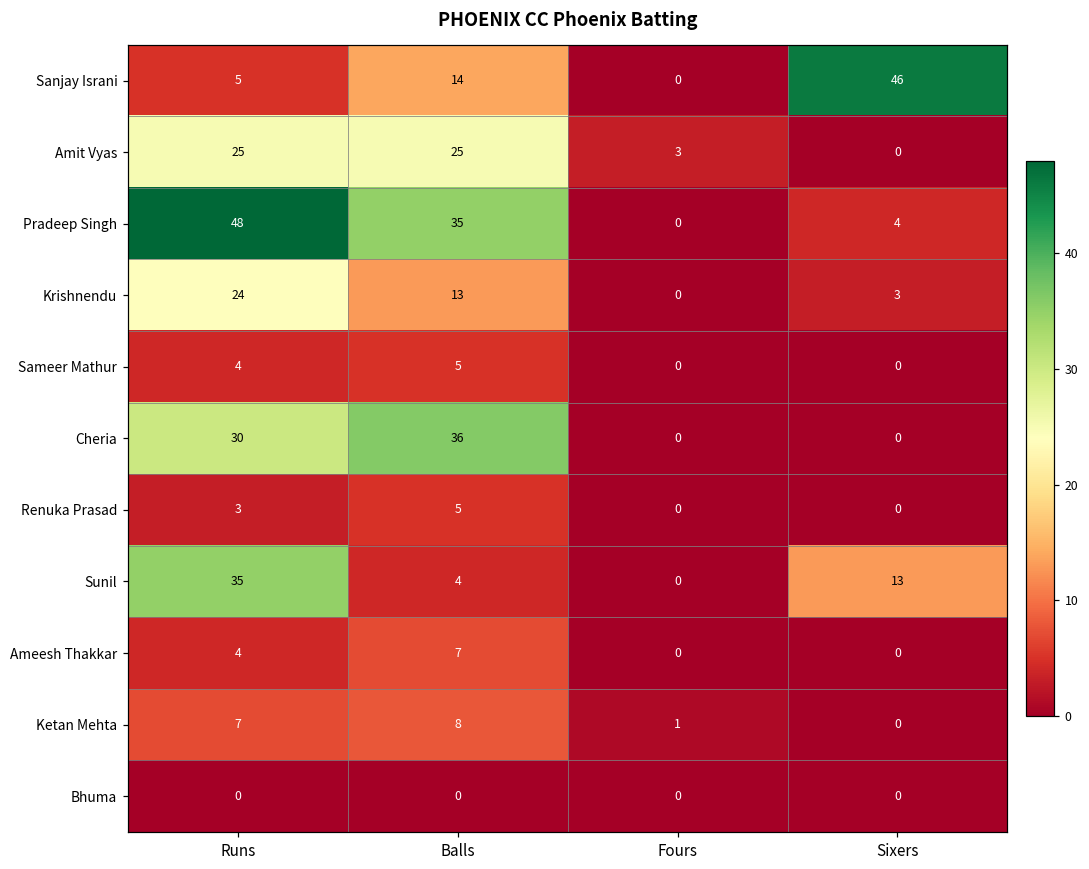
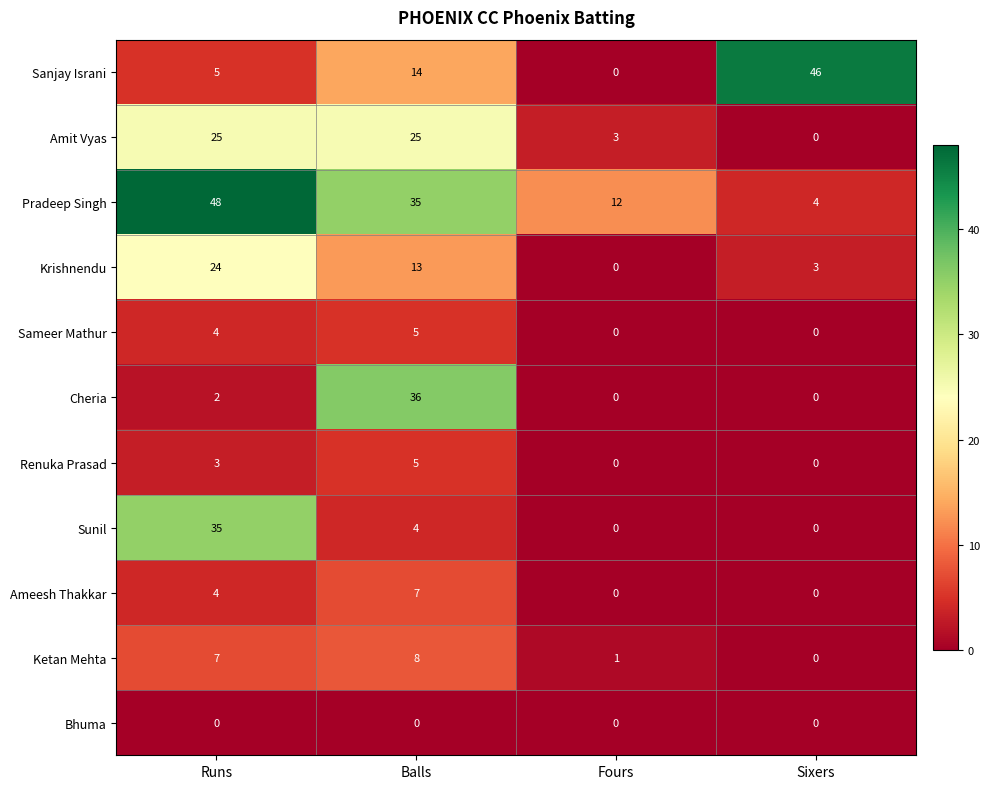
  {
    "Sanjay Israni": {
      "Runs": 5,
      "Balls": 14,
      "Fours": 0,
      "Sixers": 46
    },
    "Amit Vyas": {
      "Runs": 25,
      "Balls": 25,
      "Fours": 3,
      "Sixers": 0
    },
    "Pradeep Singh": {
      "Runs": 48,
      "Balls": 35,
-     "Fours": 0,
+     "Fours": 12,
      "Sixers": 4
    },
    "Krishnendu": {
      "Runs": 24,
      "Balls": 13,
      "Fours": 0,
      "Sixers": 3
    },
    "Sameer Mathur": {
      "Runs": 4,
      "Balls": 5,
      "Fours": 0,
      "Sixers": 0
    },
    "Cheria": {
-     "Runs": 30,
+     "Runs": 2,
      "Balls": 36,
      "Fours": 0,
      "Sixers": 0
    },
    "Renuka Prasad": {
      "Runs": 3,
      "Balls": 5,
      "Fours": 0,
      "Sixers": 0
    },
    "Sunil": {
      "Runs": 35,
      "Balls": 4,
      "Fours": 0,
-     "Sixers": 13
+     "Sixers": 0
    },
    "Ameesh Thakkar": {
      "Runs": 4,
      "Balls": 7,
      "Fours": 0,
      "Sixers": 0
    },
    "Ketan Mehta": {
      "Runs": 7,
      "Balls": 8,
      "Fours": 1,
      "Sixers": 0
    },
    "Bhuma": {
      "Runs": 0,
      "Balls": 0,
      "Fours": 0,
      "Sixers": 0
    }
  }
